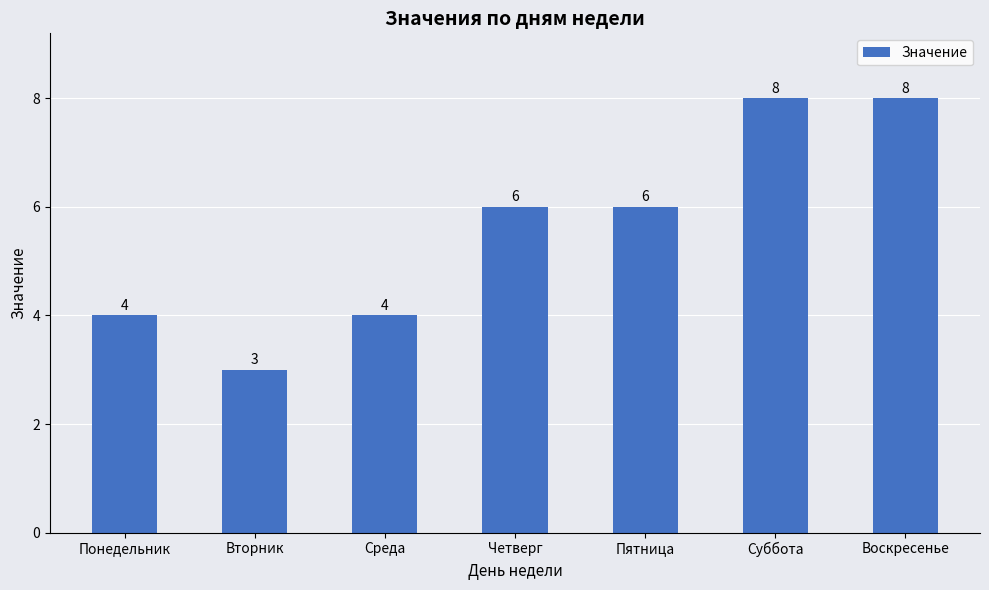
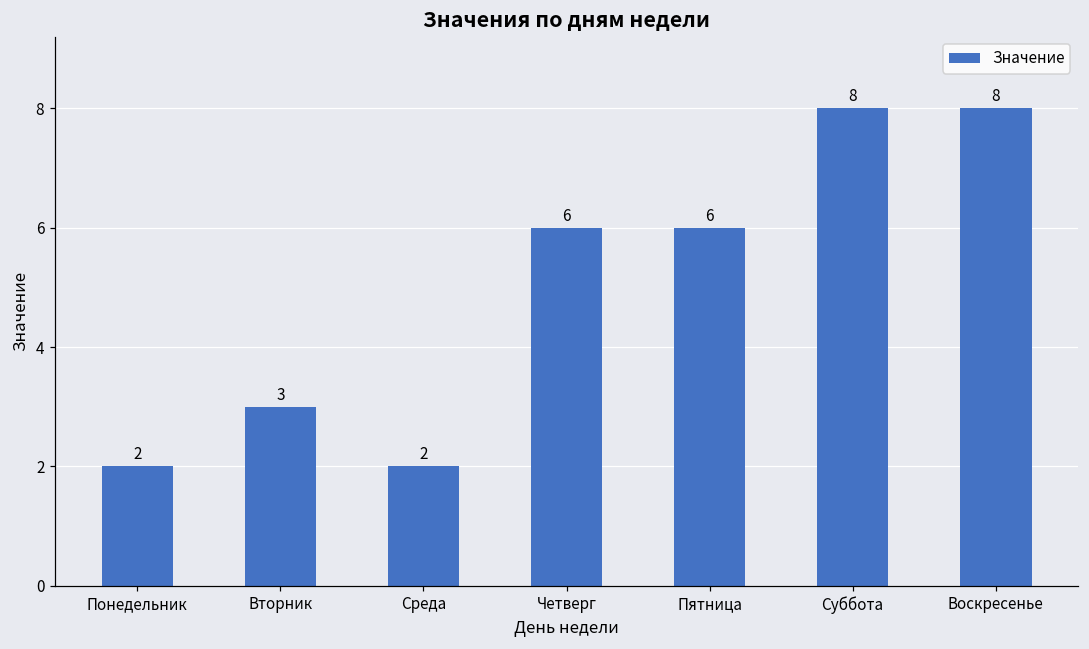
  {
-   "Понедельник": 4,
+   "Понедельник": 2,
    "Вторник": 3,
-   "Среда": 4,
+   "Среда": 2,
    "Четверг": 6,
    "Пятница": 6,
    "Суббота": 8,
    "Воскресенье": 8
  }
